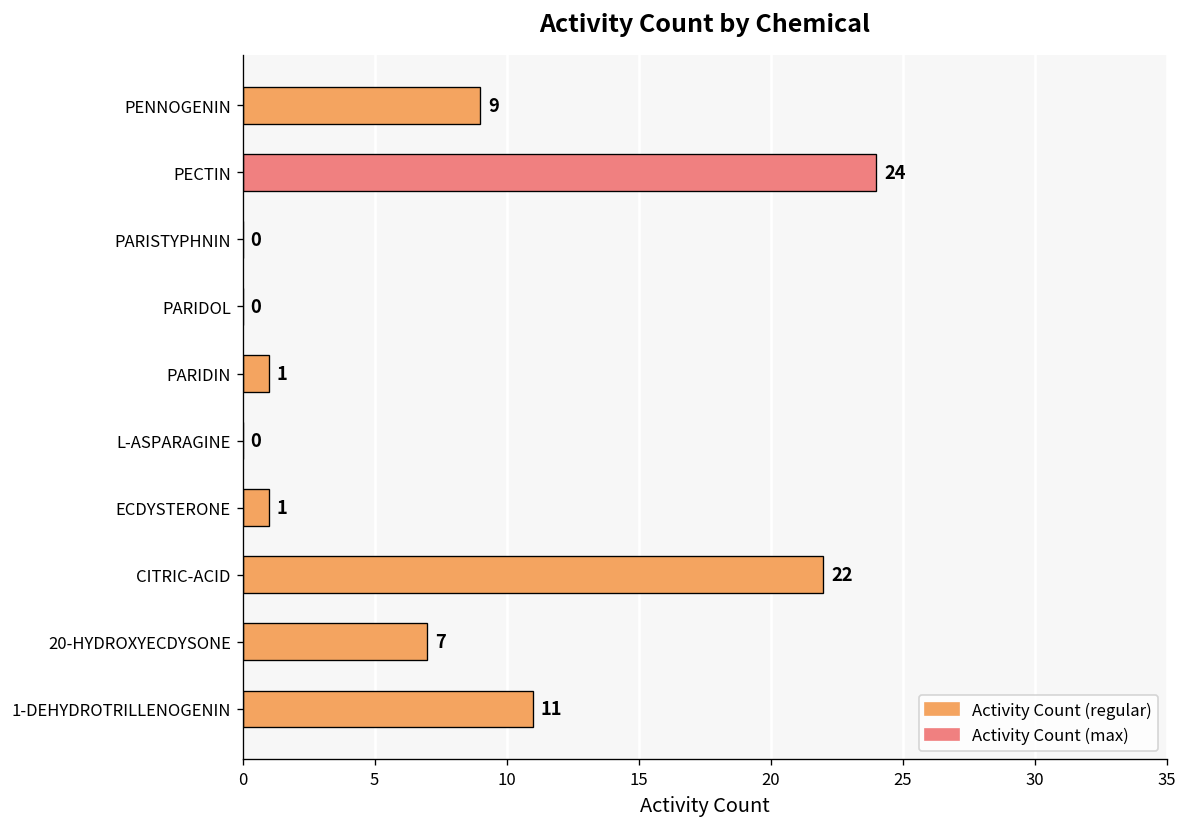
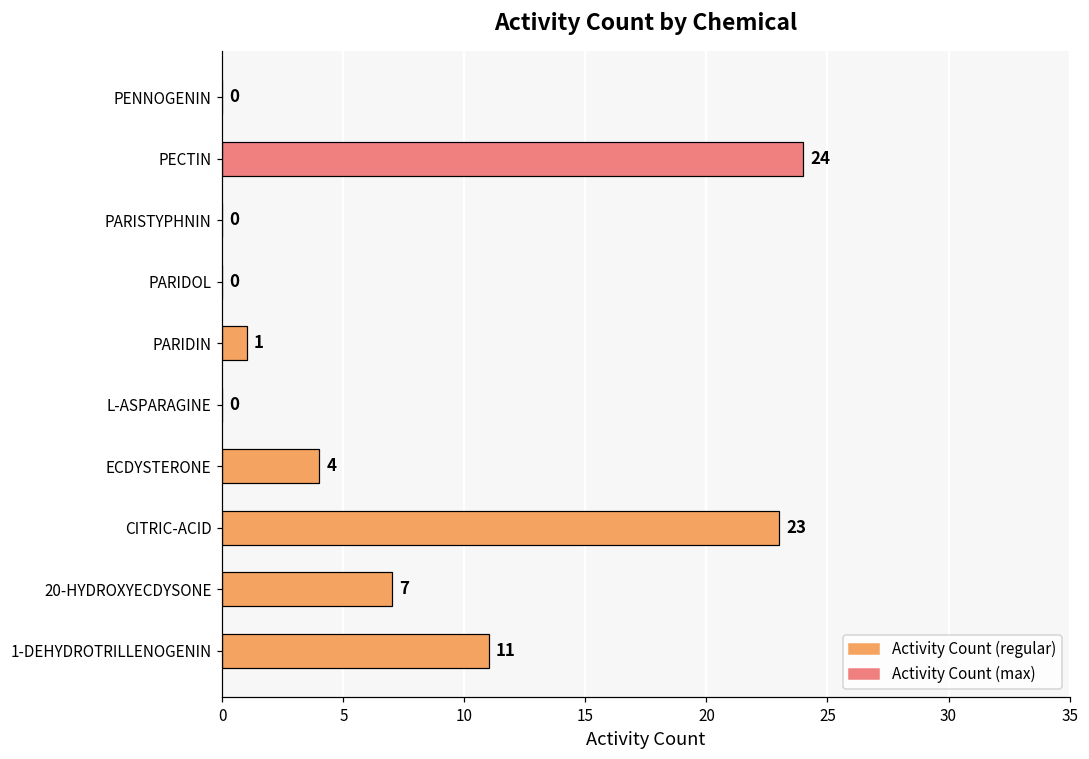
  {
-   "PENNOGENIN": 9,
+   "PENNOGENIN": 0,
    "PECTIN": 24,
    "PARISTYPHNIN": 0,
    "PARIDOL": 0,
    "PARIDIN": 1,
    "L-ASPARAGINE": 0,
-   "ECDYSTERONE": 1,
-   "CITRIC-ACID": 22,
+   "ECDYSTERONE": 4,
+   "CITRIC-ACID": 23,
    "20-HYDROXYECDYSONE": 7,
    "1-DEHYDROTRILLENOGENIN": 11
  }
